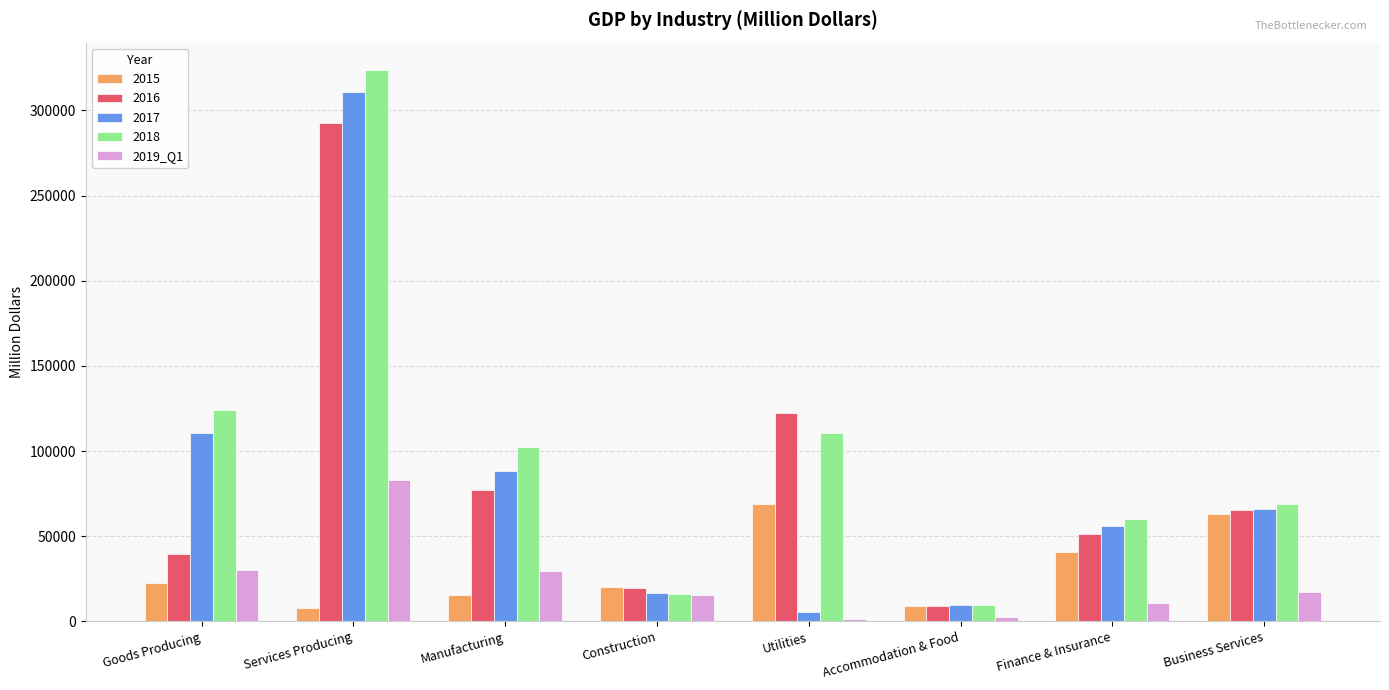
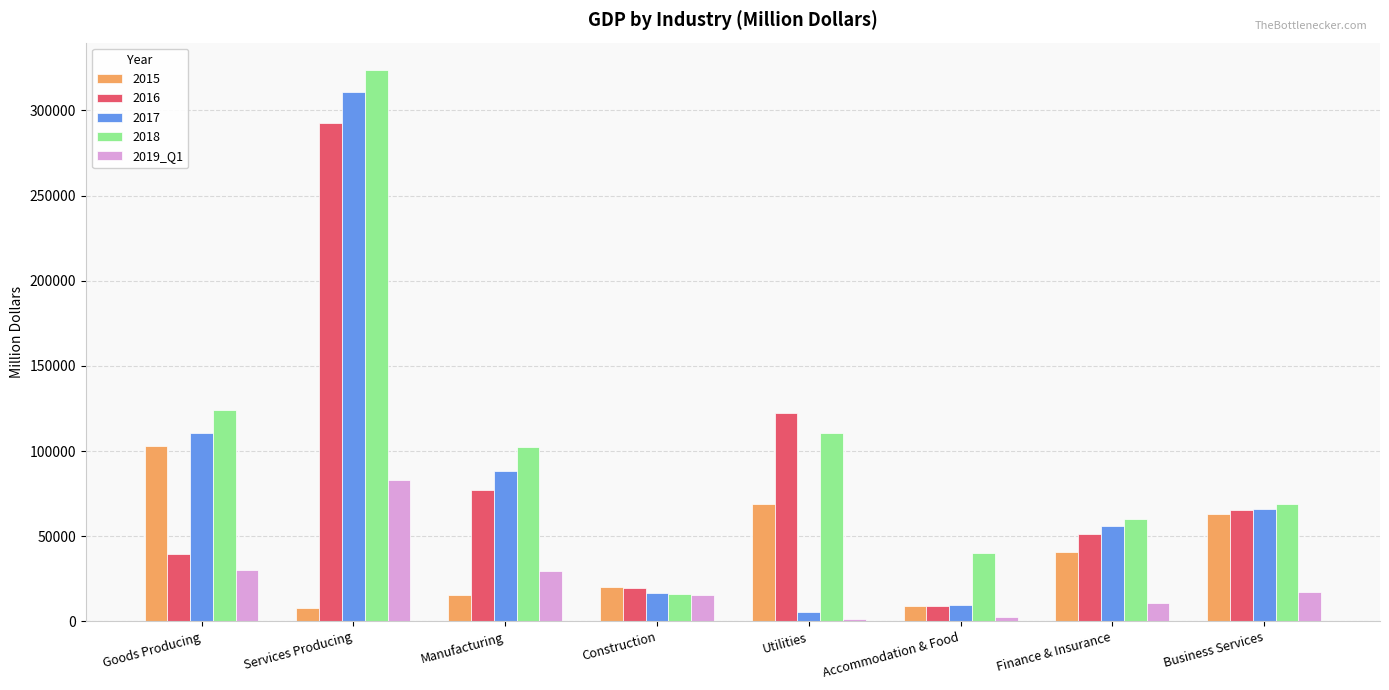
  {
    "2015": {
-     "Goods Producing": 23000,
+     "Goods Producing": 103000,
      "Services Producing": 8000,
      "Manufacturing": 16000,
      "Construction": 20000,
      "Utilities": 69000,
      "Accommodation & Food": 9000,
      "Finance & Insurance": 41000,
      "Business Services": 63000
    },
    "2016": {
      "Goods Producing": 39000,
      "Services Producing": 292000,
      "Manufacturing": 77000,
      "Construction": 20000,
      "Utilities": 123000,
      "Accommodation & Food": 9000,
      "Finance & Insurance": 51000,
      "Business Services": 66000
    },
    "2017": {
      "Goods Producing": 110000,
      "Services Producing": 311000,
      "Manufacturing": 88000,
      "Construction": 17000,
      "Utilities": 5000,
      "Accommodation & Food": 9000,
      "Finance & Insurance": 56000,
      "Business Services": 66000
    },
    "2018": {
      "Goods Producing": 124000,
      "Services Producing": 324000,
      "Manufacturing": 102000,
      "Construction": 16000,
      "Utilities": 111000,
-     "Accommodation & Food": 10000,
+     "Accommodation & Food": 40000,
      "Finance & Insurance": 60000,
      "Business Services": 69000
    },
    "2019_Q1": {
      "Goods Producing": 30000,
      "Services Producing": 83000,
      "Manufacturing": 30000,
      "Construction": 15000,
      "Accommodation & Food": 2000,
      "Finance & Insurance": 11000,
      "Business Services": 17000
    }
  }
